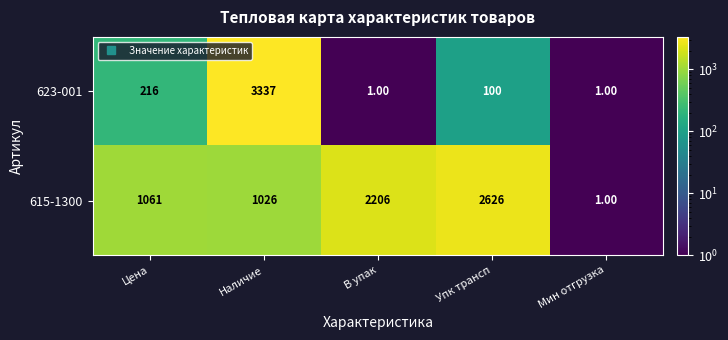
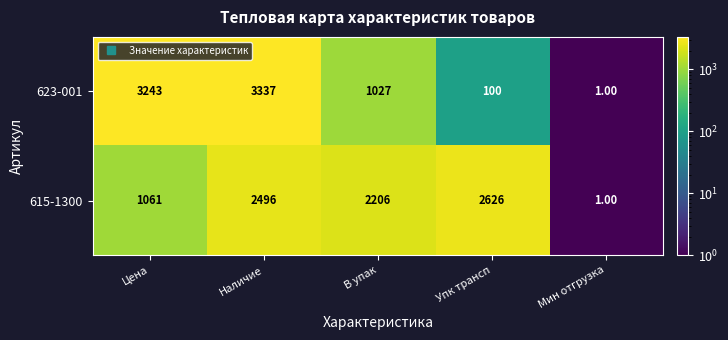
  {
    "623-001": {
-     "Цена": 216,
+     "Цена": 3243,
      "Наличие": 3337,
-     "В упак": 1.00,
+     "В упак": 1027,
      "Упк трансп": 100,
      "Мин отгрузка": 1.00
    },
    "615-1300": {
      "Цена": 1061,
-     "Наличие": 1026,
+     "Наличие": 2496,
      "В упак": 2206,
      "Упк трансп": 2626,
      "Мин отгрузка": 1.00
    }
  }
